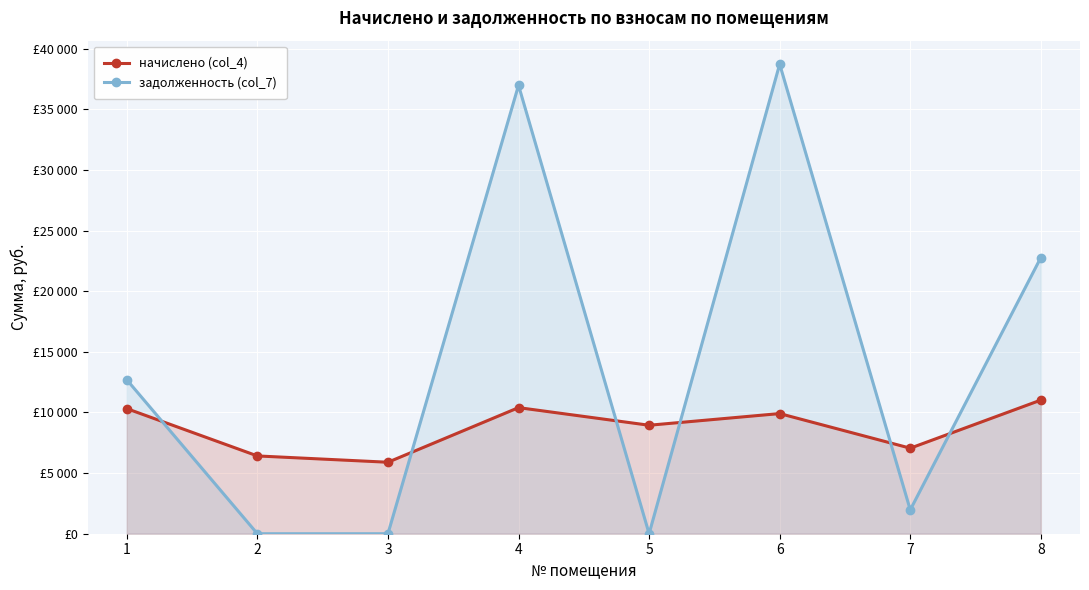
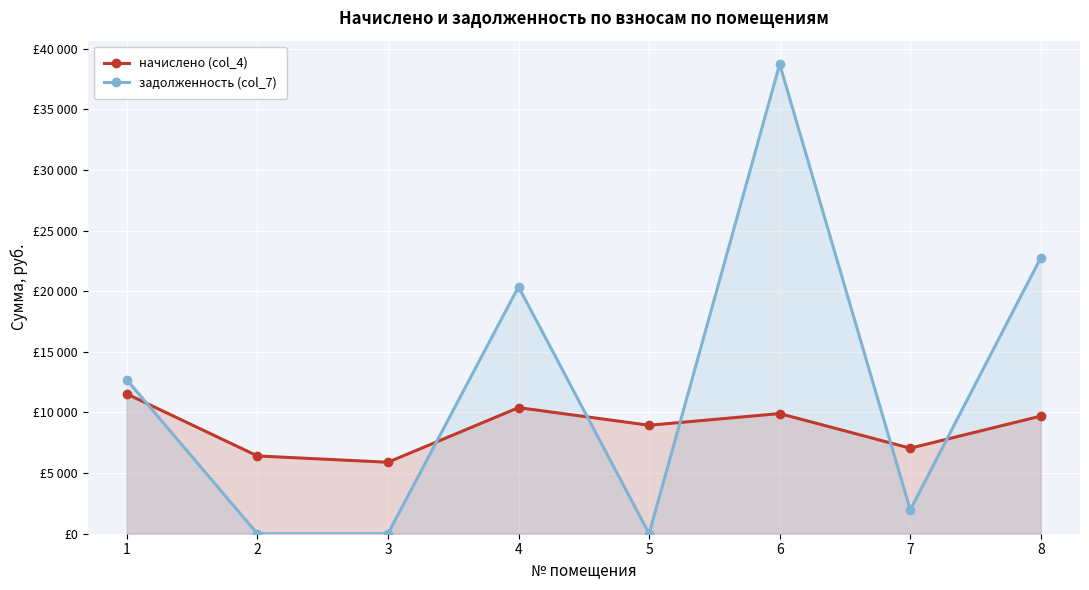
  {
    "начислено (col_4)": {
-     "1": "£10300",
+     "1": "£11500",
      "2": "£6400",
      "3": "£5900",
      "4": "£10400",
      "5": "£8900",
      "6": "£9900",
      "7": "£7100",
-     "8": "£11000"
+     "8": "£9700"
    },
    "задолженность (col_7)": {
      "1": "£12700",
      "2": "£0",
      "3": "£0",
-     "4": "£37000",
+     "4": "£20400",
      "5": "£0",
      "6": "£38700",
      "7": "£2000",
      "8": "£22800"
    }
  }
